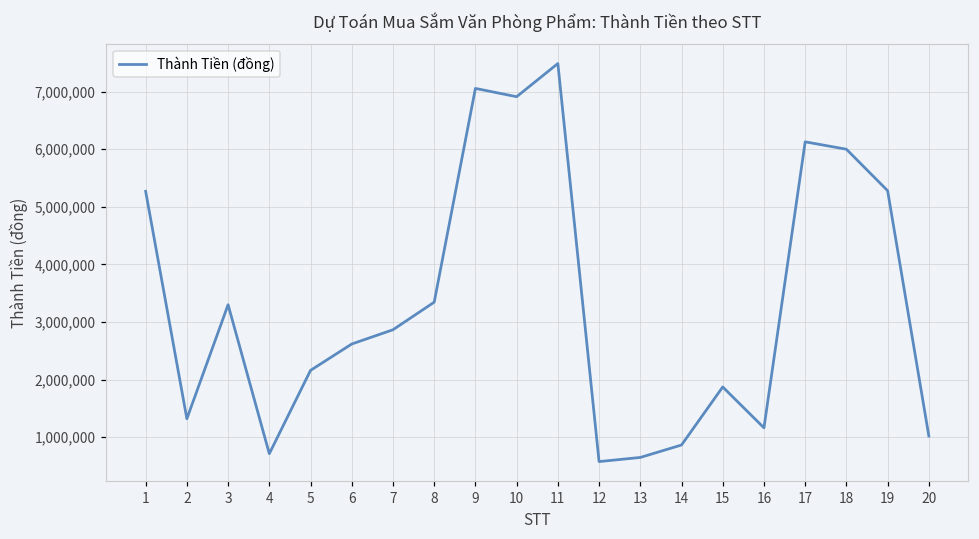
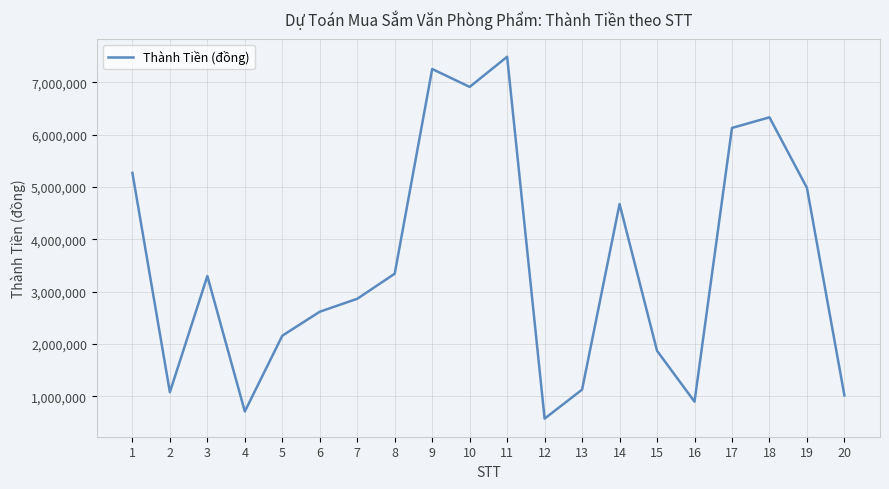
  {
    "1": "5,300,000",
-   "2": "1,300,000",
+   "2": "1,100,000",
    "3": "3,300,000",
    "4": "700,000",
    "5": "2,200,000",
    "6": "2,600,000",
    "7": "2,900,000",
    "8": "3,300,000",
-   "9": "7,100,000",
+   "9": "7,300,000",
    "10": "6,900,000",
    "11": "7,500,000",
    "12": "600,000",
-   "13": "600,000",
-   "14": "900,000",
+   "13": "1,100,000",
+   "14": "4,700,000",
    "15": "1,900,000",
-   "16": "1,200,000",
+   "16": "900,000",
    "17": "6,100,000",
-   "18": "6,000,000",
-   "19": "5,300,000",
+   "18": "6,300,000",
+   "19": "5,000,000",
    "20": "1,000,000"
  }
